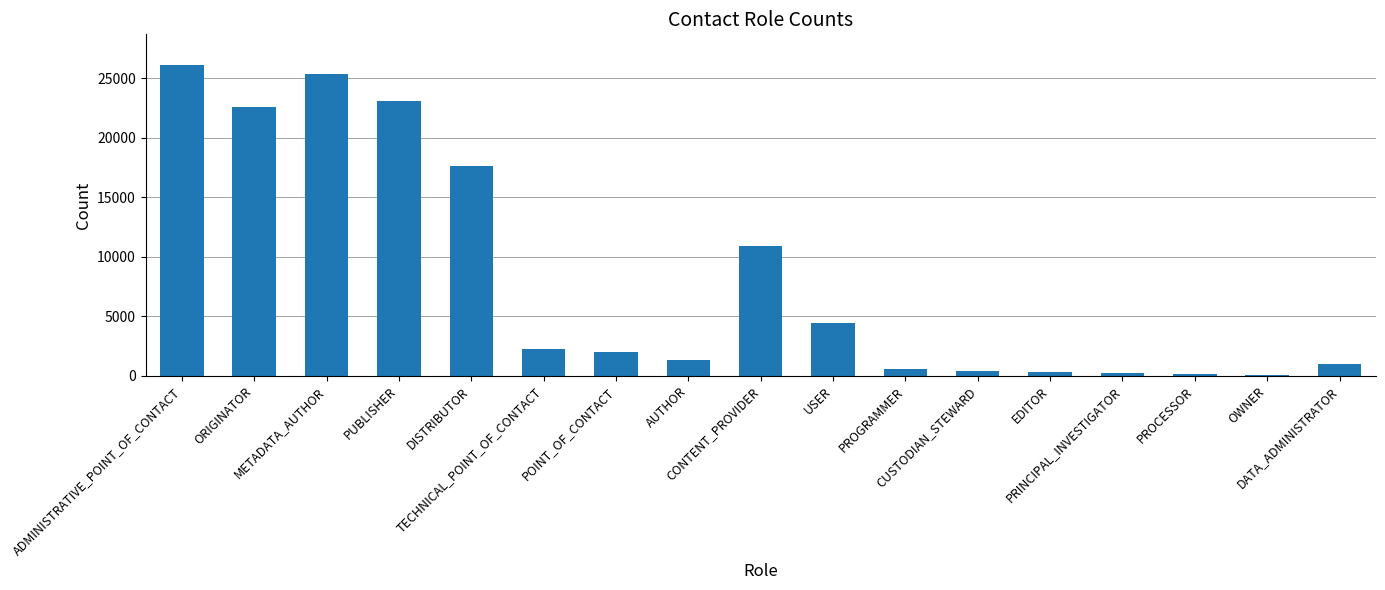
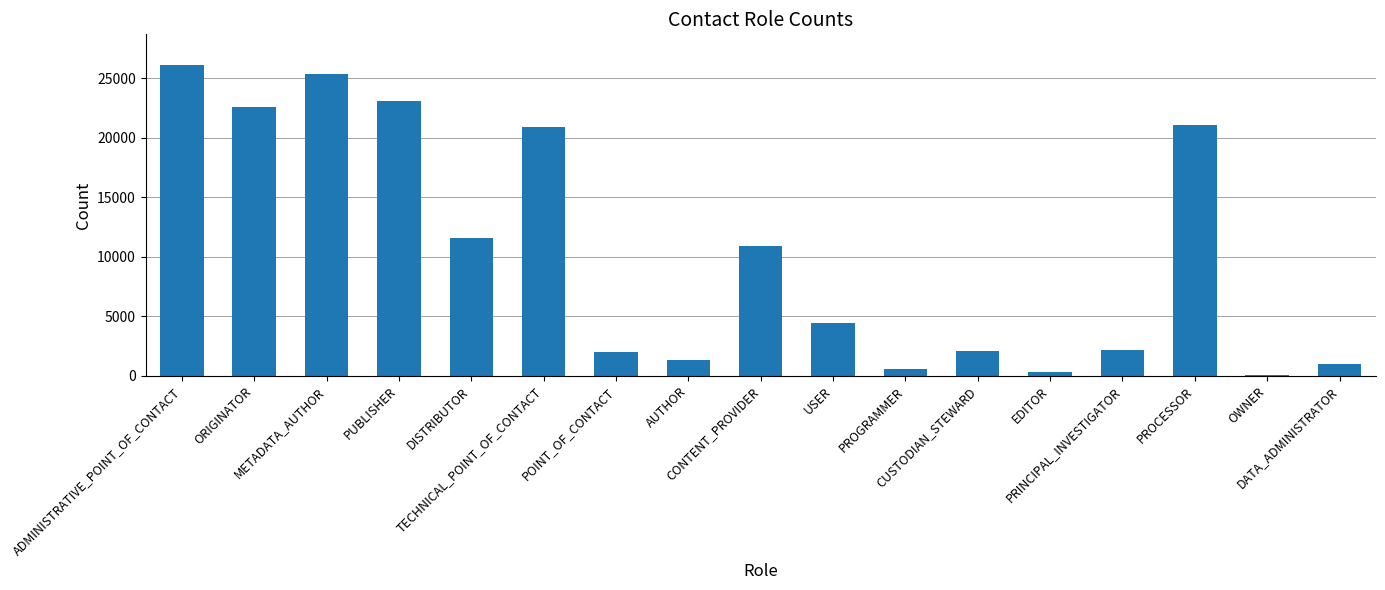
  {
    "ADMINISTRATIVE_POINT_OF_CONTACT": 26100,
    "ORIGINATOR": 22600,
    "METADATA_AUTHOR": 25400,
    "PUBLISHER": 23100,
-   "DISTRIBUTOR": 17700,
-   "TECHNICAL_POINT_OF_CONTACT": 2300,
+   "DISTRIBUTOR": 11600,
+   "TECHNICAL_POINT_OF_CONTACT": 20900,
    "POINT_OF_CONTACT": 2000,
    "AUTHOR": 1400,
    "CONTENT_PROVIDER": 10900,
    "USER": 4500,
    "PROGRAMMER": 600,
-   "CUSTODIAN_STEWARD": 400,
+   "CUSTODIAN_STEWARD": 2100,
    "EDITOR": 300,
-   "PRINCIPAL_INVESTIGATOR": 200,
-   "PROCESSOR": 100,
+   "PRINCIPAL_INVESTIGATOR": 2200,
+   "PROCESSOR": 21000,
    "DATA_ADMINISTRATOR": 1000
  }
